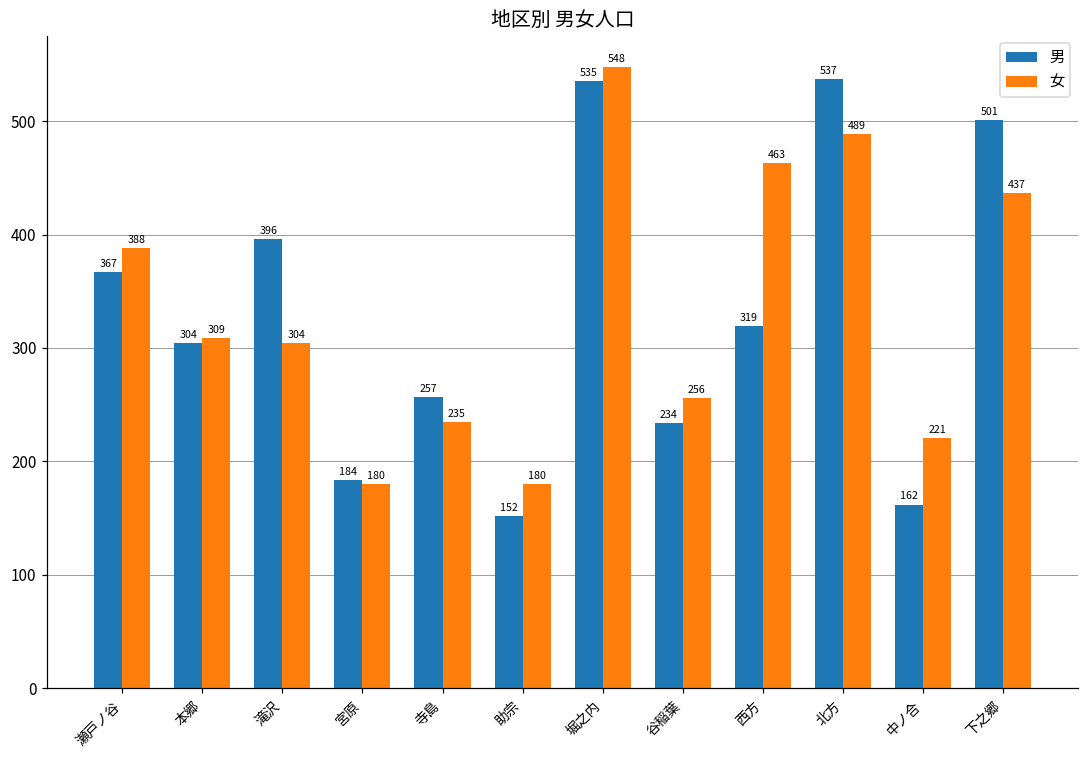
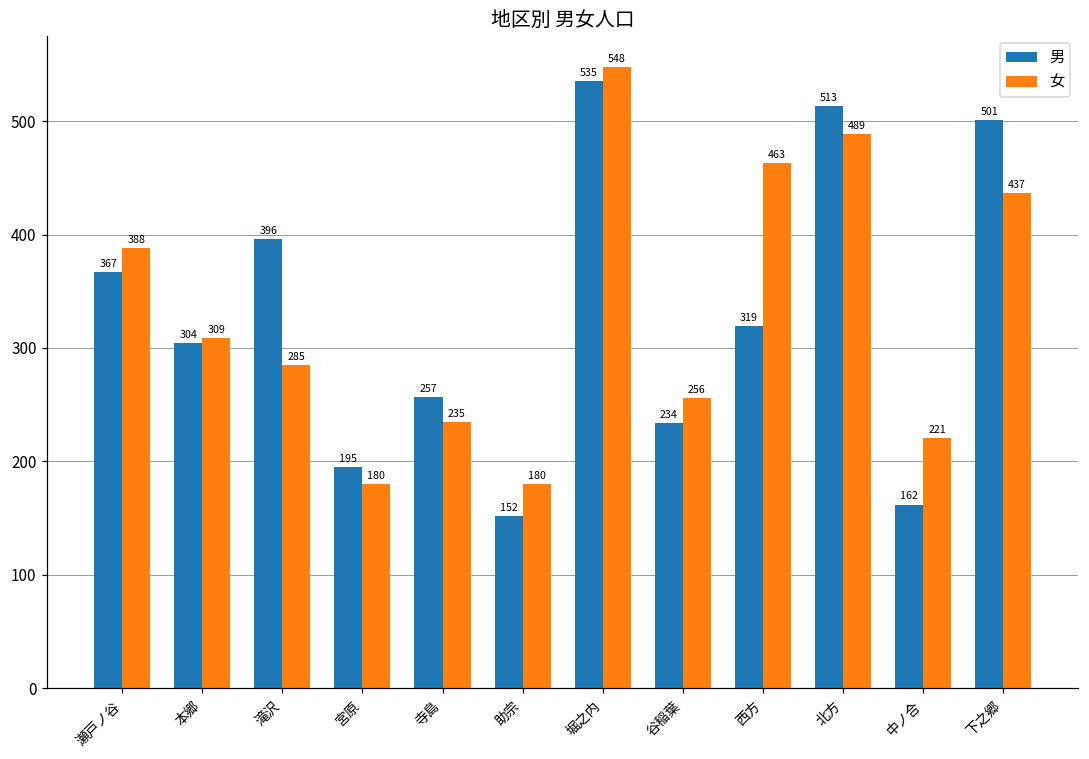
  {
    "男": {
      "瀬戸ノ谷": 367,
      "本郷": 304,
      "滝沢": 396,
-     "宮原": 184,
+     "宮原": 195,
      "寺島": 257,
      "助宗": 152,
      "堀之内": 535,
      "谷稲葉": 234,
      "西方": 319,
-     "北方": 537,
+     "北方": 513,
      "中ノ合": 162,
      "下之郷": 501
    },
    "女": {
      "瀬戸ノ谷": 388,
      "本郷": 309,
-     "滝沢": 304,
+     "滝沢": 285,
      "宮原": 180,
      "寺島": 235,
      "助宗": 180,
      "堀之内": 548,
      "谷稲葉": 256,
      "西方": 463,
      "北方": 489,
      "中ノ合": 221,
      "下之郷": 437
    }
  }
